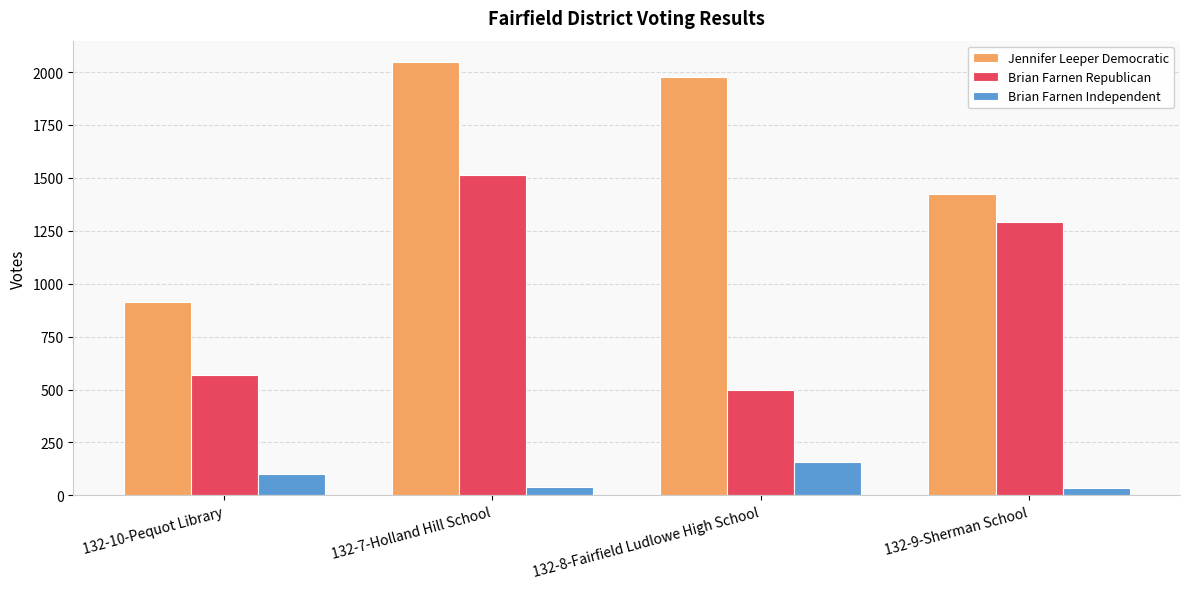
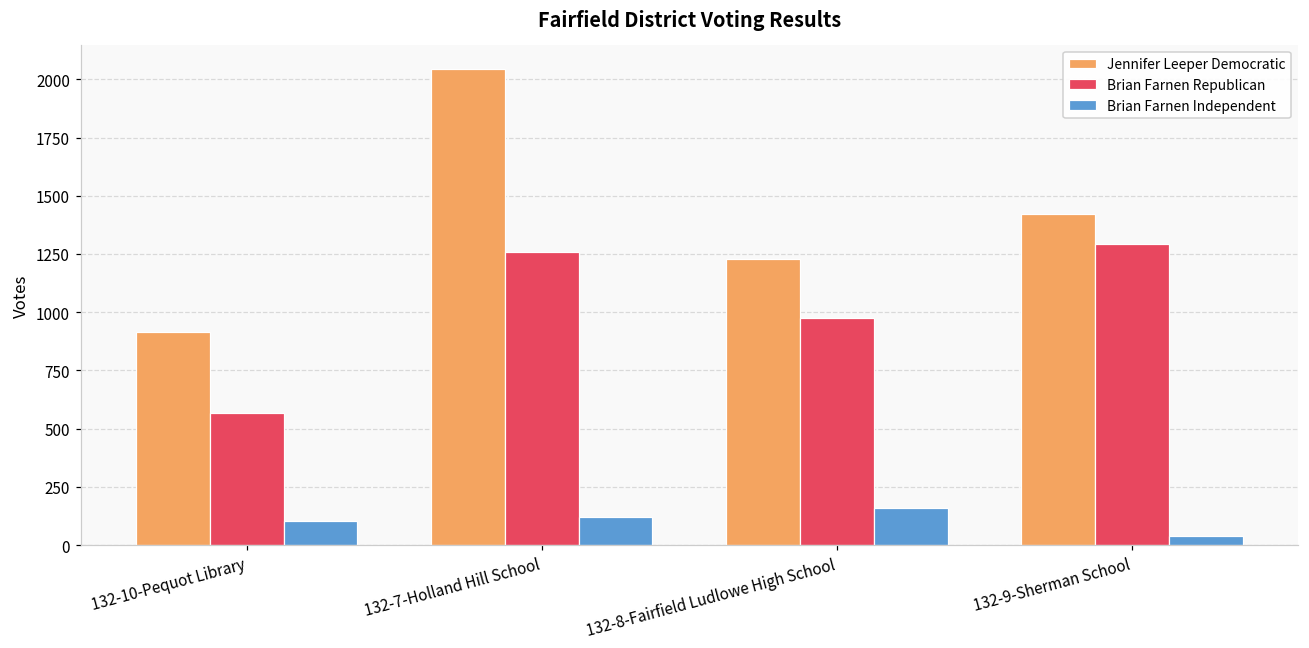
  {
    "Jennifer Leeper Democratic": {
      "132-10-Pequot Library": 920,
      "132-7-Holland Hill School": 2050,
-     "132-8-Fairfield Ludlowe High School": 1980,
+     "132-8-Fairfield Ludlowe High School": 1230,
      "132-9-Sherman School": 1420
    },
    "Brian Farnen Republican": {
      "132-10-Pequot Library": 570,
-     "132-7-Holland Hill School": 1510,
-     "132-8-Fairfield Ludlowe High School": 500,
+     "132-7-Holland Hill School": 1260,
+     "132-8-Fairfield Ludlowe High School": 980,
      "132-9-Sherman School": 1290
    },
    "Brian Farnen Independent": {
      "132-10-Pequot Library": 100,
-     "132-7-Holland Hill School": 40,
+     "132-7-Holland Hill School": 120,
      "132-8-Fairfield Ludlowe High School": 160,
      "132-9-Sherman School": 40
    }
  }
